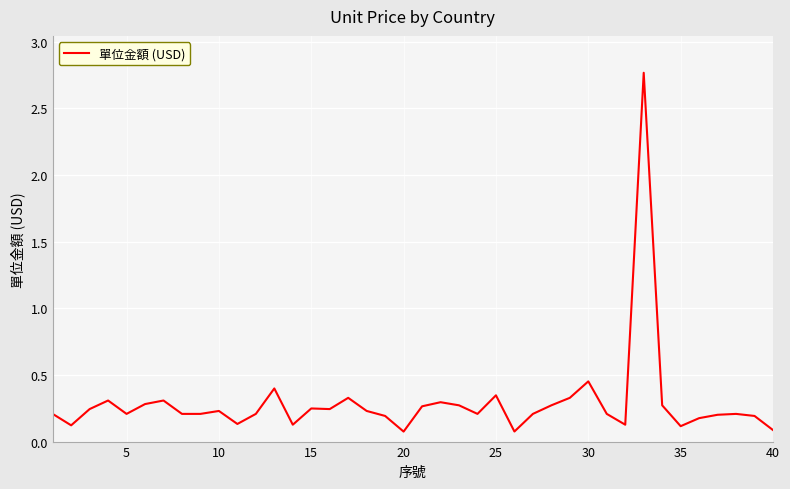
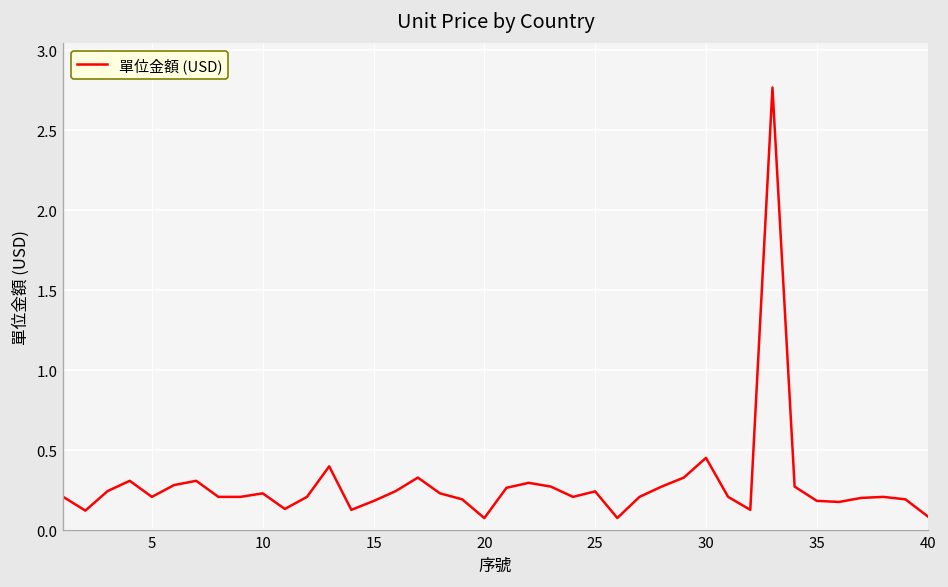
  {
    "5": 0.21,
    "10": 0.23,
-   "15": 0.25,
+   "15": 0.18,
    "20": 0.08,
-   "25": 0.35,
+   "25": 0.24,
    "30": 0.45,
-   "35": 0.12,
+   "35": 0.18,
    "40": 0.09
  }
